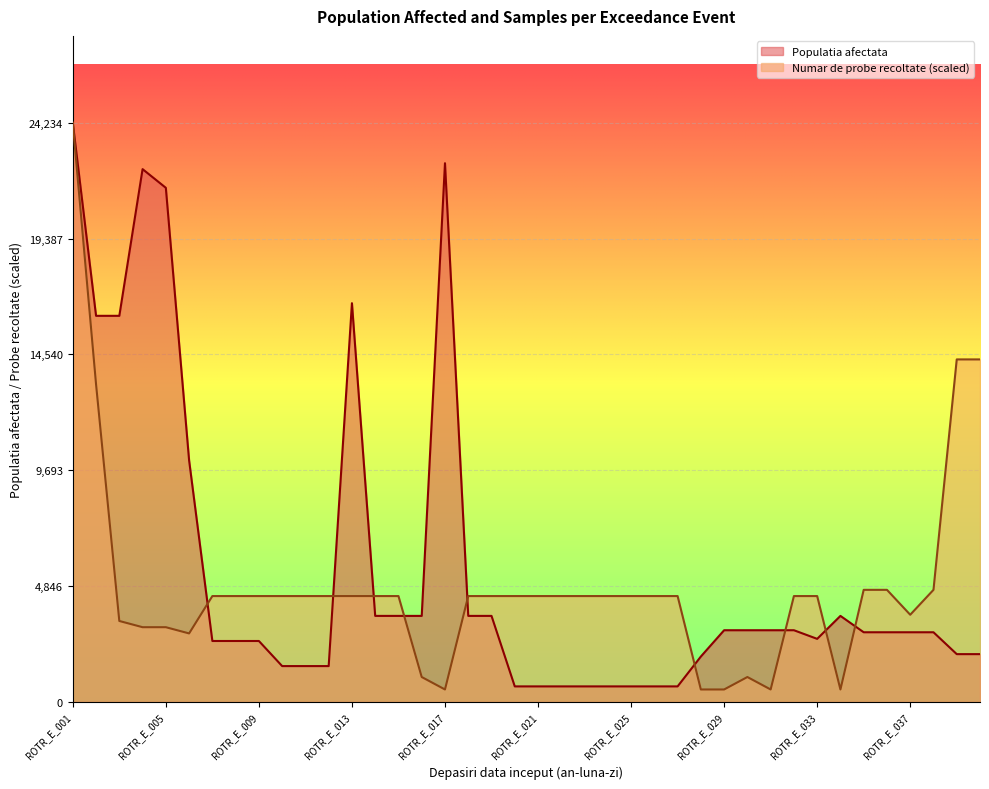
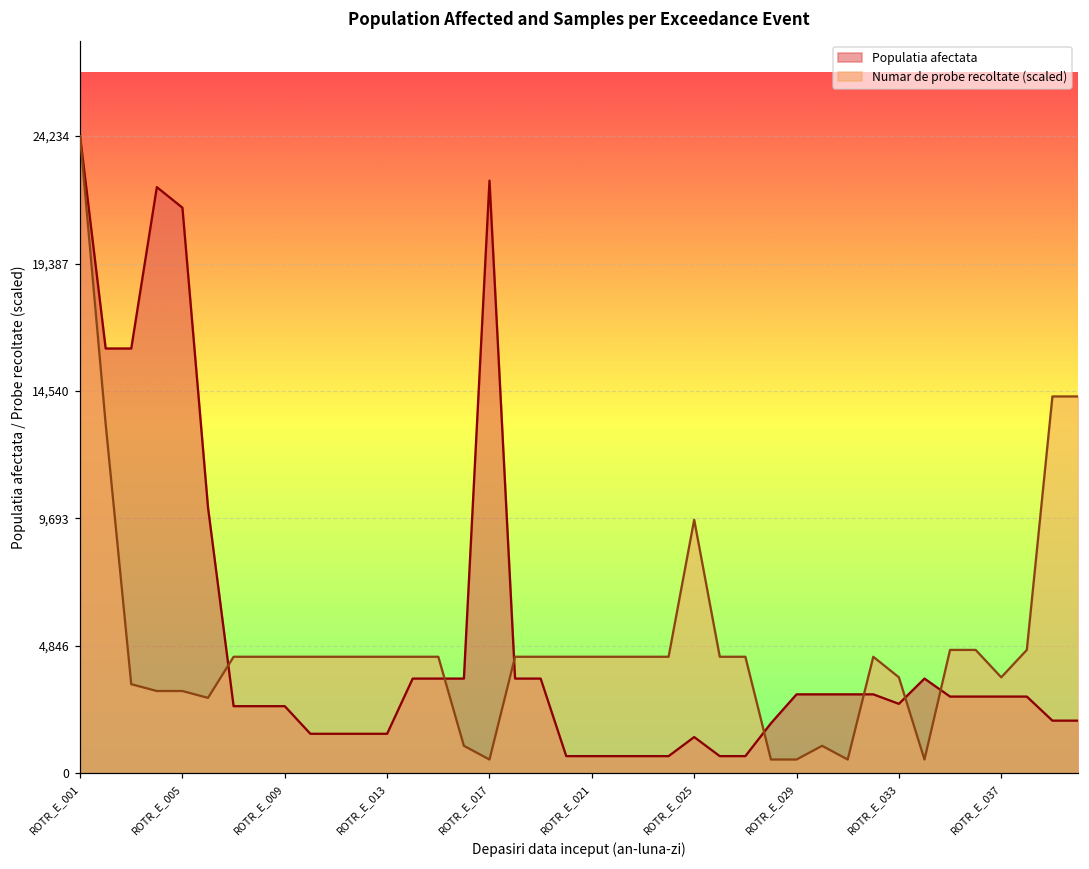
  {
    "Populatia afectata": {
      "ROTR_E_005": "21,500",
      "ROTR_E_009": "2,600",
-     "ROTR_E_013": "16,700",
+     "ROTR_E_013": "1,500",
      "ROTR_E_017": "22,500",
      "ROTR_E_021": "700",
-     "ROTR_E_025": "700",
+     "ROTR_E_025": "1,400",
      "ROTR_E_029": "3,000",
      "ROTR_E_033": "2,600",
      "ROTR_E_037": "2,900"
    },
    "Numar de probe recoltate (scaled)": {
      "ROTR_E_005": "3,100",
      "ROTR_E_009": "4,400",
      "ROTR_E_013": "4,400",
      "ROTR_E_017": "500",
      "ROTR_E_021": "4,400",
-     "ROTR_E_025": "4,400",
+     "ROTR_E_025": "9,600",
      "ROTR_E_029": "500",
-     "ROTR_E_033": "4,400",
+     "ROTR_E_033": "3,600",
      "ROTR_E_037": "3,600"
    }
  }
